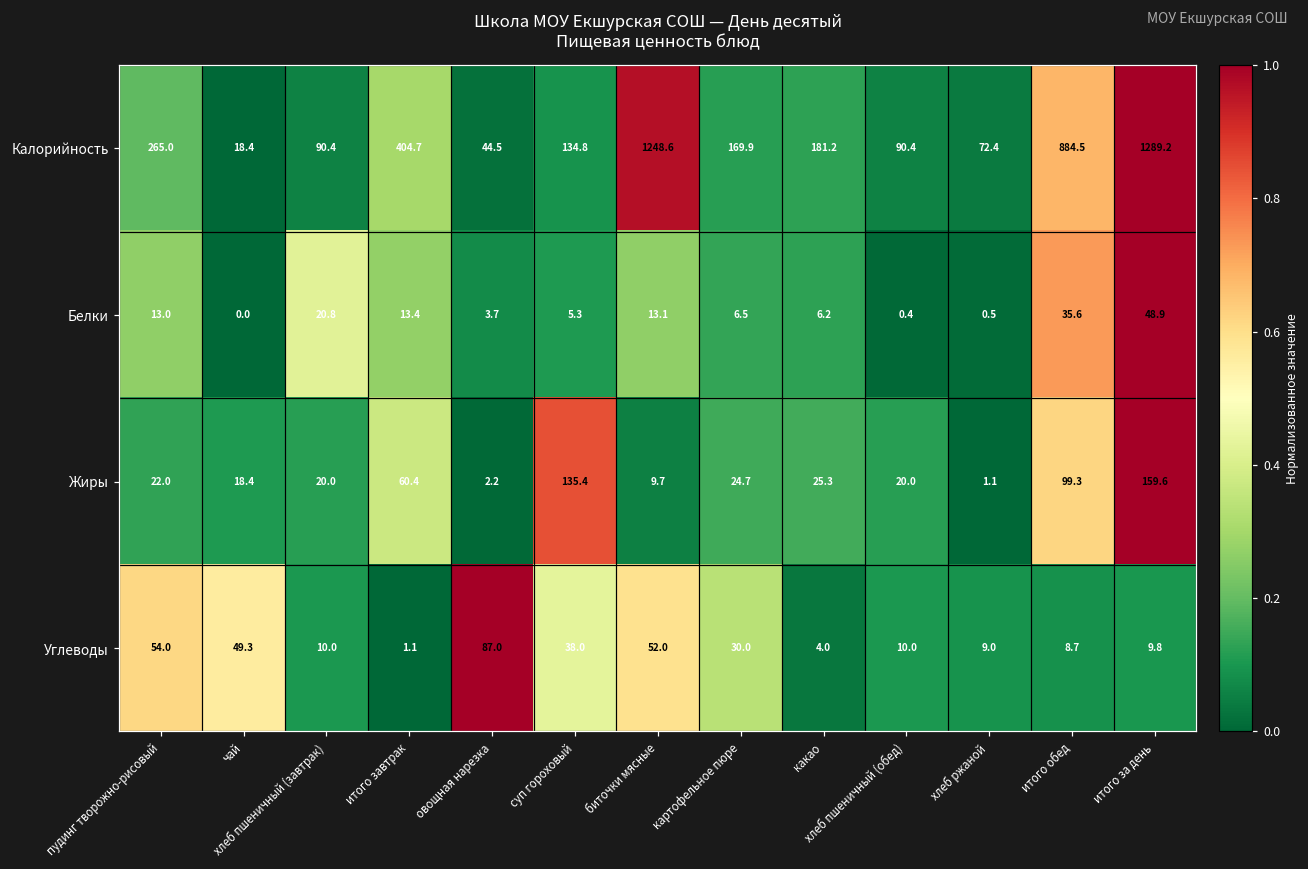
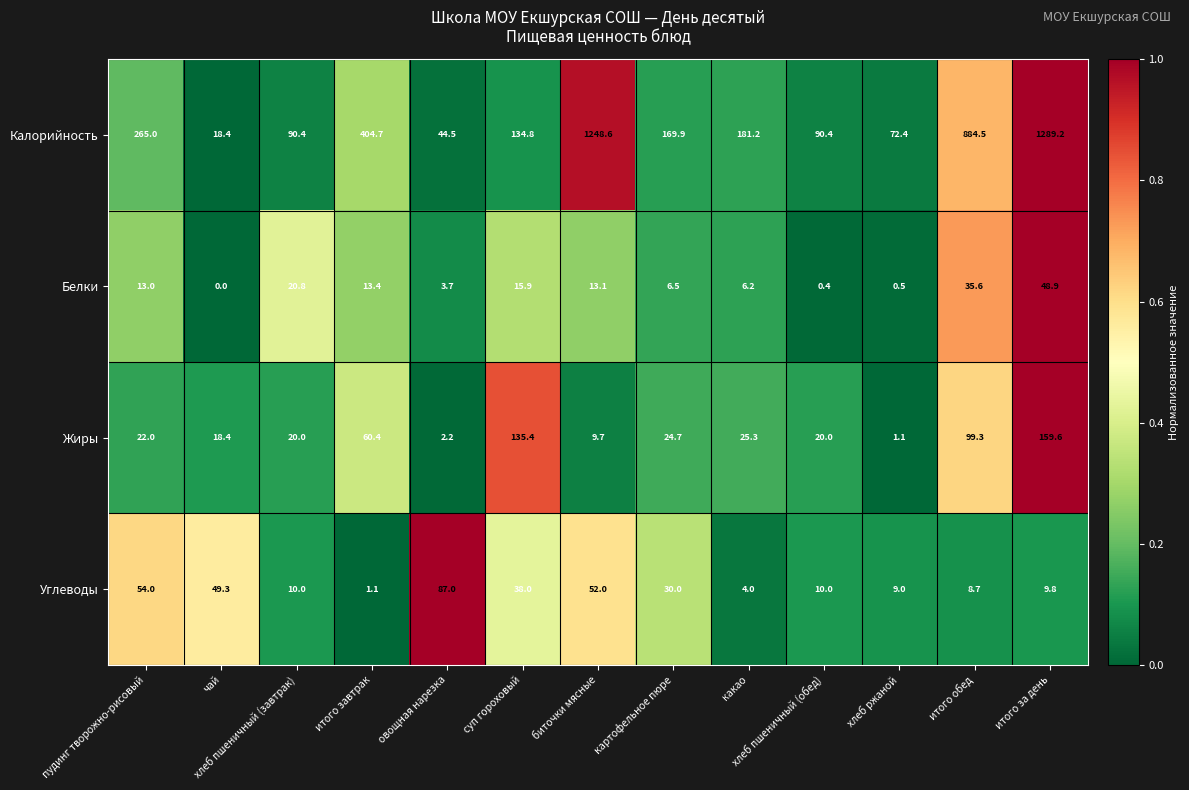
  {
    "Калорийность": {
      "пудинг творожно-рисовый": 265.0,
      "чай": 18.4,
      "хлеб пшеничный (завтрак)": 90.4,
      "итого завтрак": 404.7,
      "овощная нарезка": 44.5,
      "суп гороховый": 134.8,
      "биточки мясные": 1248.6,
      "картофельное пюре": 169.9,
      "какао": 181.2,
      "хлеб пшеничный (обед)": 90.4,
      "хлеб ржаной": 72.4,
      "итого обед": 884.5,
      "итого за день": 1289.2
    },
    "Белки": {
      "пудинг творожно-рисовый": 13.0,
      "чай": 0.0,
      "хлеб пшеничный (завтрак)": 20.8,
      "итого завтрак": 13.4,
      "овощная нарезка": 3.7,
-     "суп гороховый": 5.3,
+     "суп гороховый": 15.9,
      "биточки мясные": 13.1,
      "картофельное пюре": 6.5,
      "какао": 6.2,
      "хлеб пшеничный (обед)": 0.4,
      "хлеб ржаной": 0.5,
      "итого обед": 35.6,
      "итого за день": 48.9
    },
    "Жиры": {
      "пудинг творожно-рисовый": 22.0,
      "чай": 18.4,
      "хлеб пшеничный (завтрак)": 20.0,
      "итого завтрак": 60.4,
      "овощная нарезка": 2.2,
      "суп гороховый": 135.4,
      "биточки мясные": 9.7,
      "картофельное пюре": 24.7,
      "какао": 25.3,
      "хлеб пшеничный (обед)": 20.0,
      "хлеб ржаной": 1.1,
      "итого обед": 99.3,
      "итого за день": 159.6
    },
    "Углеводы": {
      "пудинг творожно-рисовый": 54.0,
      "чай": 49.3,
      "хлеб пшеничный (завтрак)": 10.0,
      "итого завтрак": 1.1,
      "овощная нарезка": 87.0,
      "суп гороховый": 38.0,
      "биточки мясные": 52.0,
      "картофельное пюре": 30.0,
      "какао": 4.0,
      "хлеб пшеничный (обед)": 10.0,
      "хлеб ржаной": 9.0,
      "итого обед": 8.7,
      "итого за день": 9.8
    }
  }
